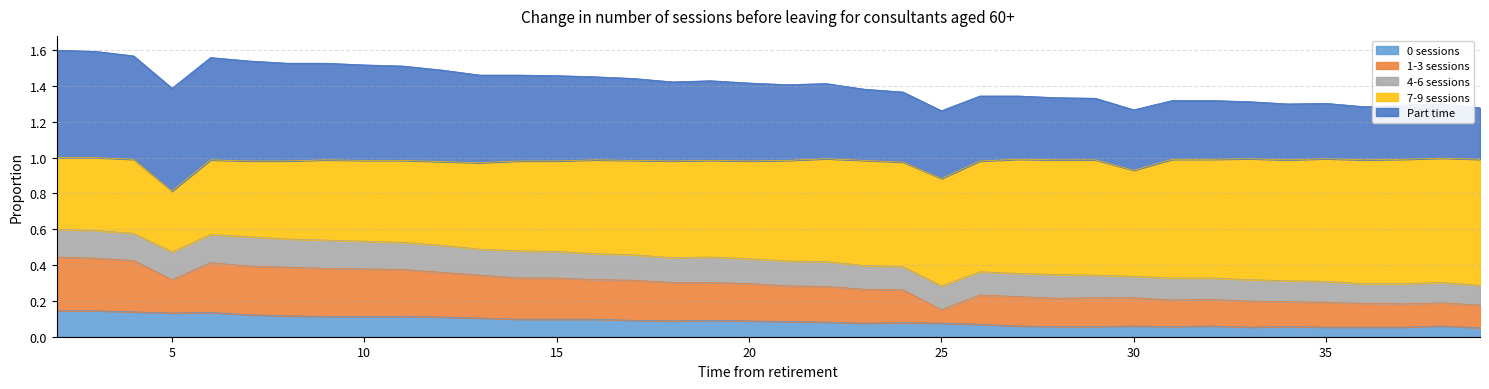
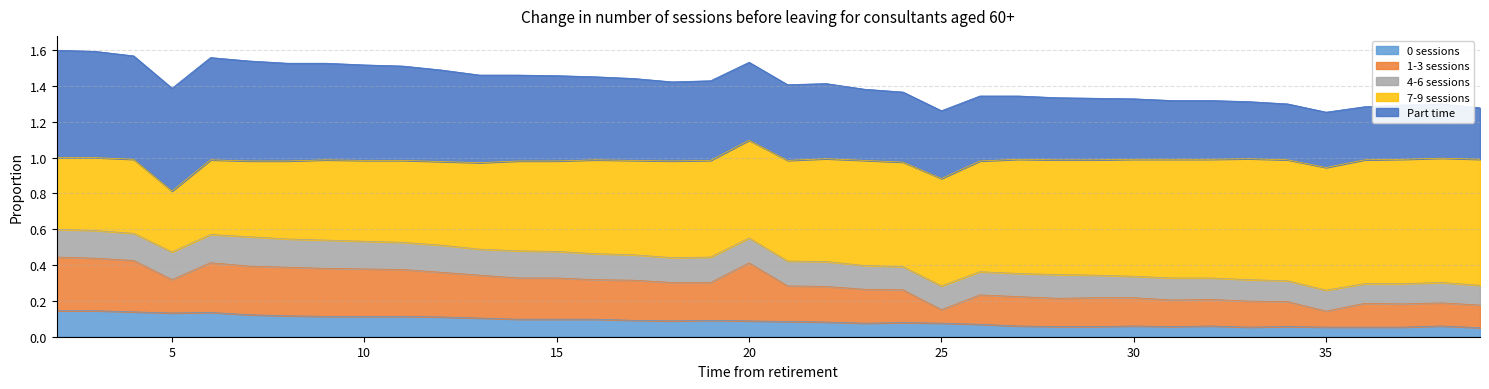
  {
    "1-3 sessions": {
      "5": 0.19,
      "10": 0.26,
      "15": 0.23,
-     "20": 0.21,
+     "20": 0.32,
      "25": 0.08,
      "30": 0.16,
-     "35": 0.14
+     "35": 0.09
    },
    "4-6 sessions": {
      "5": 0.15,
      "10": 0.15,
      "15": 0.15,
      "20": 0.14,
      "25": 0.13,
      "30": 0.12,
      "35": 0.12
    },
    "7-9 sessions": {
      "5": 0.34,
      "10": 0.45,
      "15": 0.50,
      "20": 0.55,
      "25": 0.60,
-     "30": 0.59,
+     "30": 0.65,
      "35": 0.68
    }
  }
